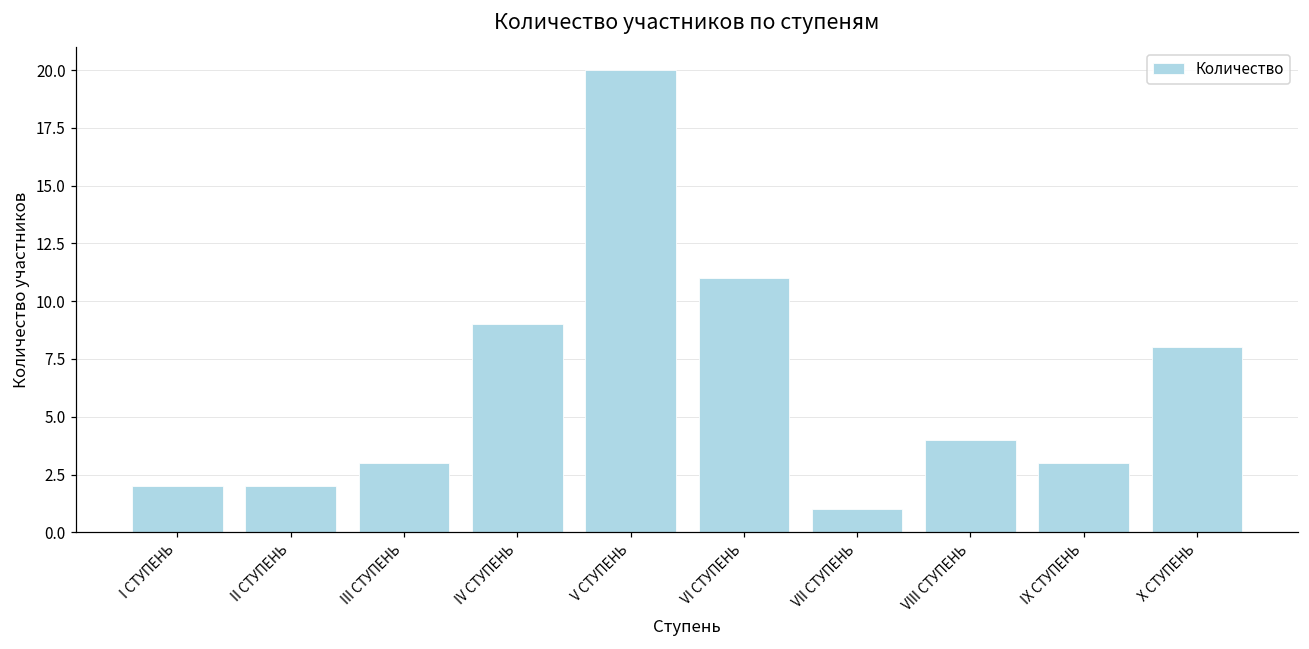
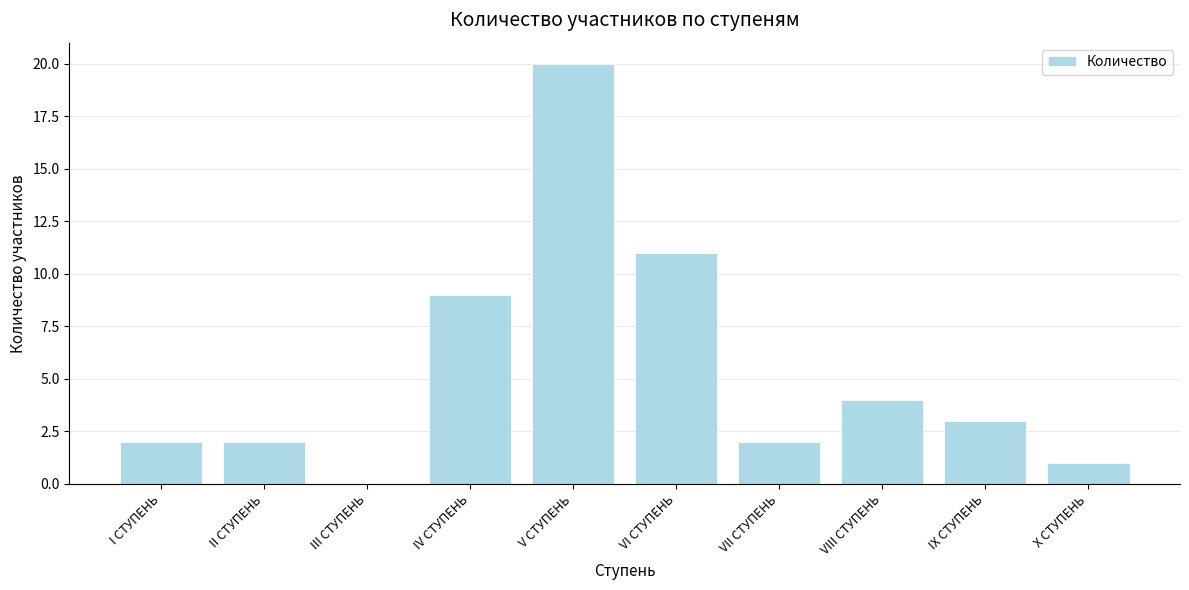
  {
    "I СТУПЕНЬ": 2,
    "II СТУПЕНЬ": 2,
-   "III СТУПЕНЬ": 3,
+   "III СТУПЕНЬ": 0,
    "IV СТУПЕНЬ": 9,
    "V СТУПЕНЬ": 20,
    "VI СТУПЕНЬ": 11,
-   "VII СТУПЕНЬ": 1,
+   "VII СТУПЕНЬ": 2,
    "VIII СТУПЕНЬ": 4,
    "IX СТУПЕНЬ": 3,
-   "X СТУПЕНЬ": 8
+   "X СТУПЕНЬ": 1
  }
